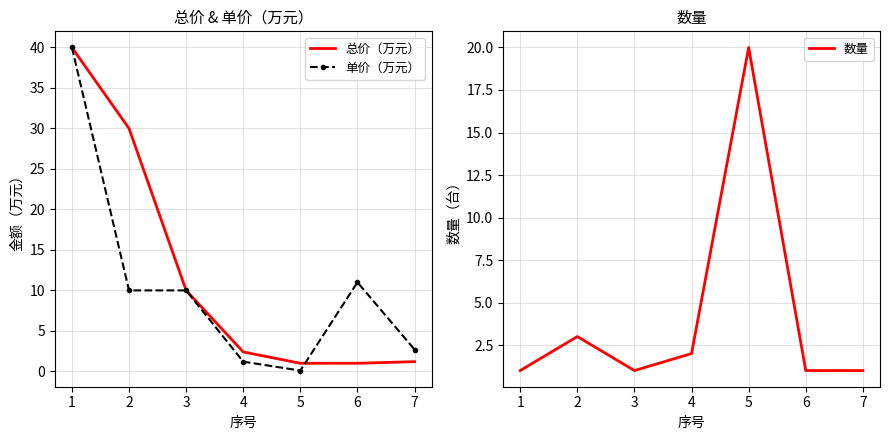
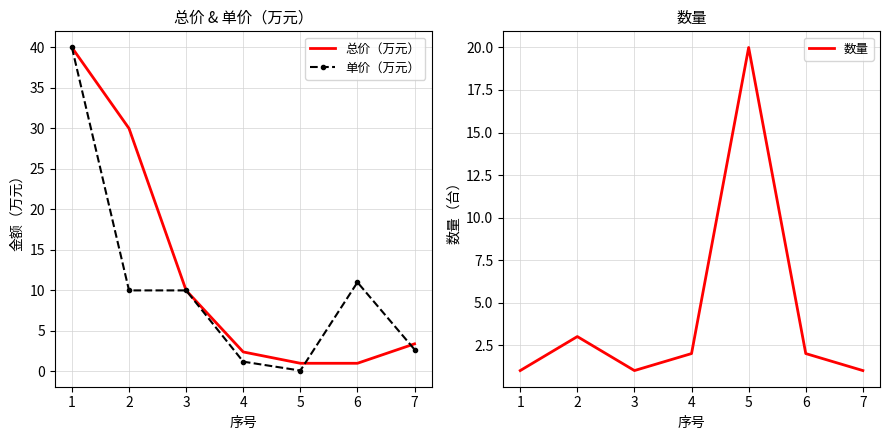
  {
    "总价 & 单价（万元）": {
      "总价（万元）": {
        "2": 30,
        "4": 2,
        "5": 1,
        "6": 1,
-       "7": 1
+       "7": 3
      },
      "单价（万元）": {
        "2": 10,
        "4": 1,
        "5": 0,
        "6": 11,
        "7": 3
      }
    },
    "数量": {
      "1": 1,
      "2": 3,
      "3": 1,
      "4": 2,
      "5": 20,
-     "6": 1,
+     "6": 2,
      "7": 1
    }
  }
